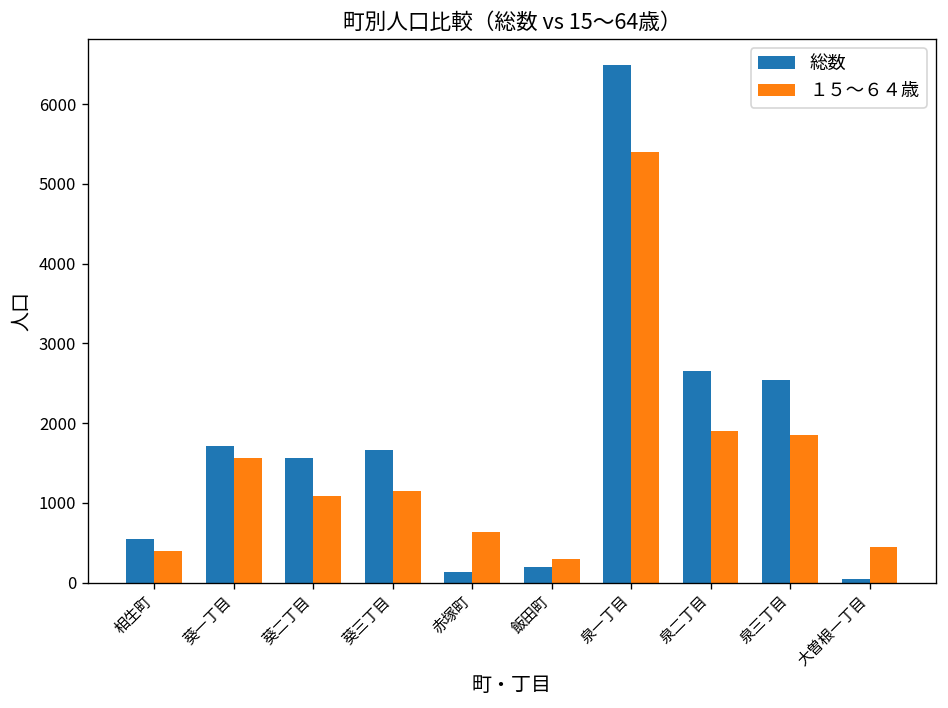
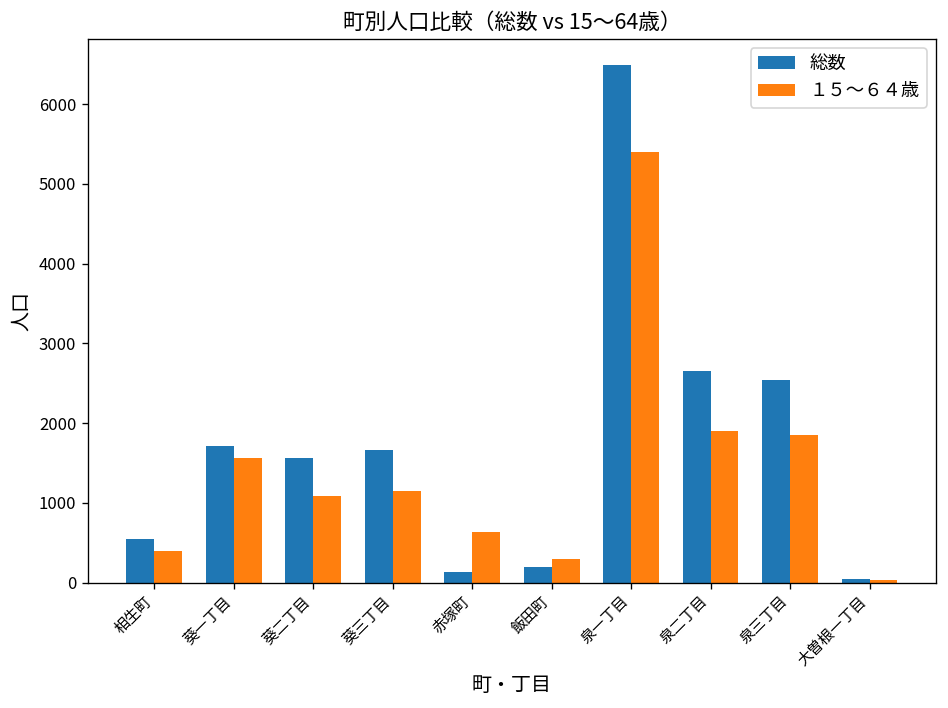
  {
    "総数": {
      "相生町": 500,
      "葵一丁目": 1700,
      "葵二丁目": 1600,
      "葵三丁目": 1700,
      "赤塚町": 100,
      "飯田町": 200,
      "泉一丁目": 6500,
      "泉二丁目": 2700,
      "泉三丁目": 2500,
      "大曽根一丁目": 0
    },
    "１５～６４歳": {
      "相生町": 400,
      "葵一丁目": 1600,
      "葵二丁目": 1100,
      "葵三丁目": 1100,
      "赤塚町": 600,
      "飯田町": 300,
      "泉一丁目": 5400,
      "泉二丁目": 1900,
      "泉三丁目": 1900,
-     "大曽根一丁目": 400
+     "大曽根一丁目": 0
    }
  }
